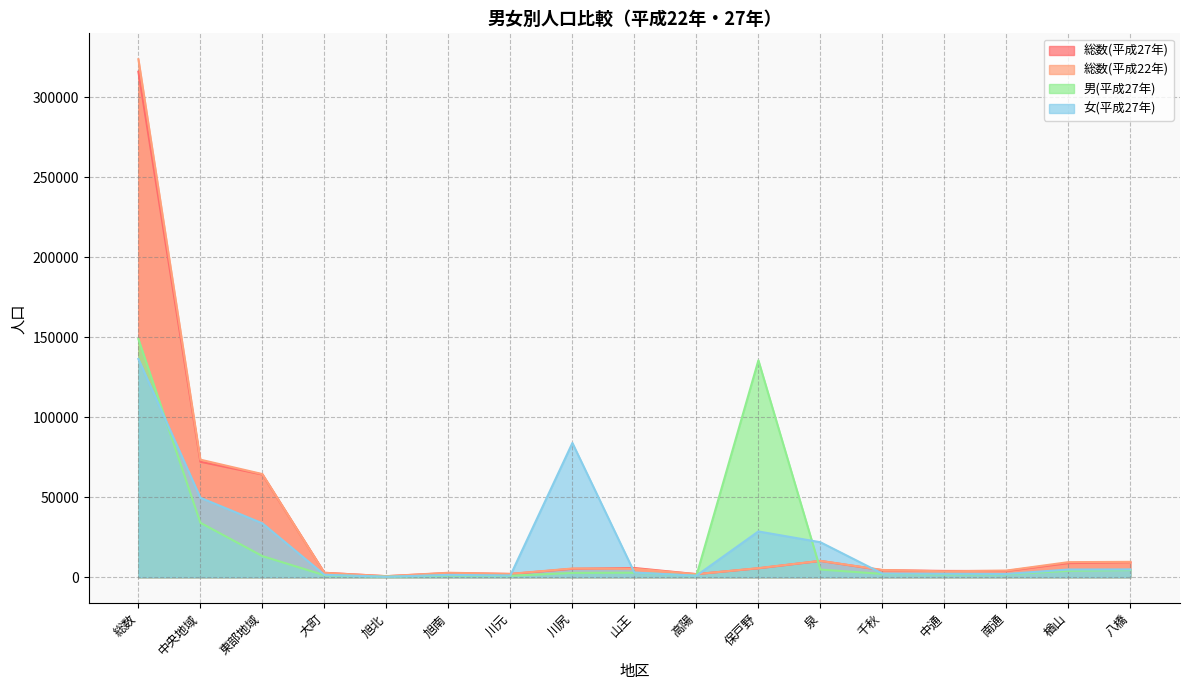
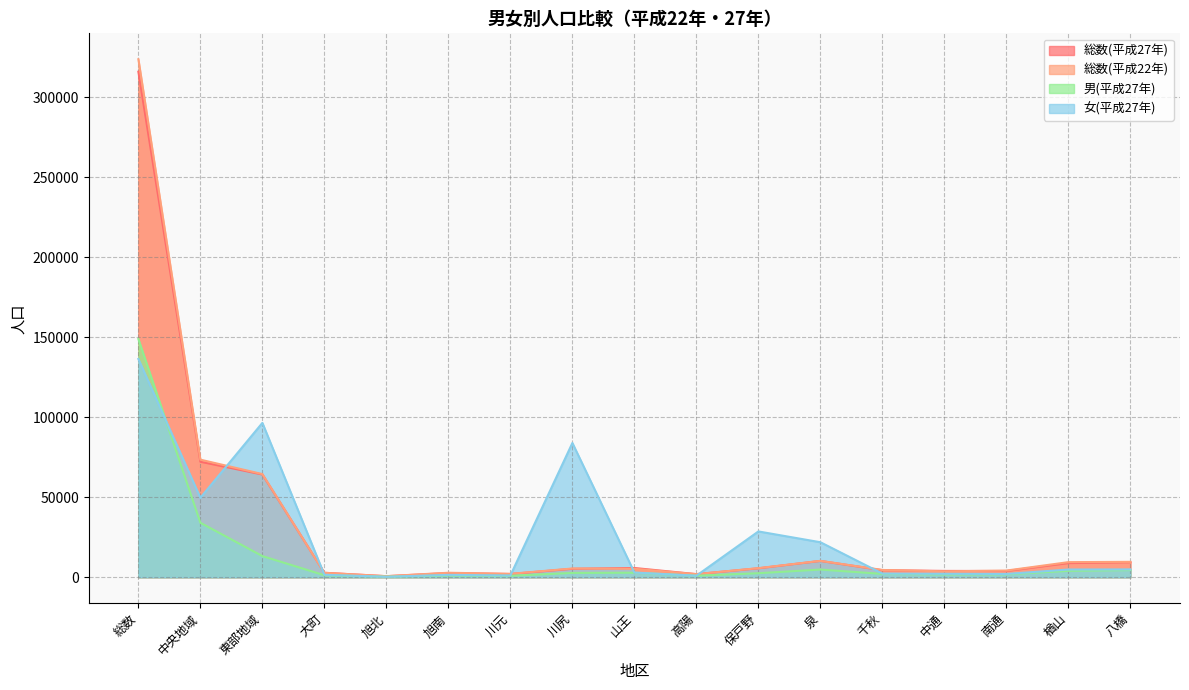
  {
    "男(平成27年)": {
      "総数": 149000,
      "中央地域": 34000,
      "東部地域": 13000,
      "川尻": 3000,
-     "保戸野": 135000,
+     "保戸野": 3000,
      "泉": 5000
    },
    "女(平成27年)": {
      "総数": 136000,
      "中央地域": 50000,
-     "東部地域": 34000,
+     "東部地域": 96000,
      "川尻": 84000,
      "保戸野": 29000,
      "泉": 22000
    }
  }
